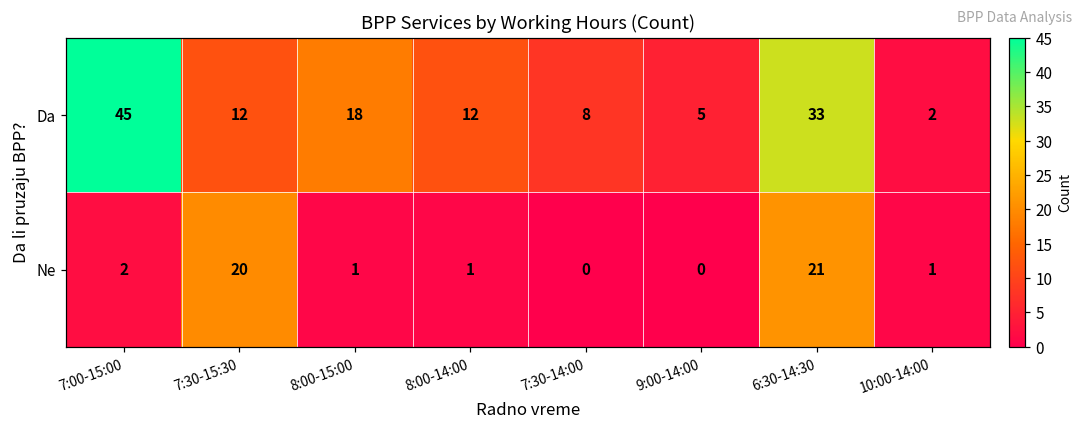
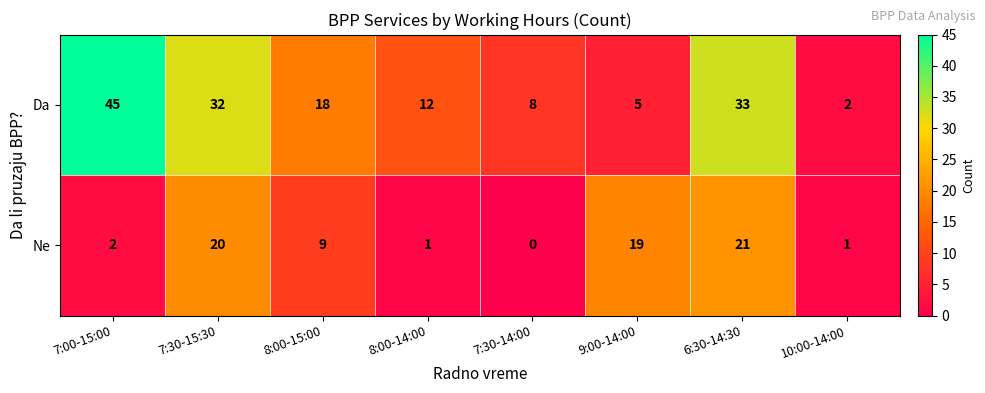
  {
    "Da": {
      "7:00-15:00": 45,
-     "7:30-15:30": 12,
+     "7:30-15:30": 32,
      "8:00-15:00": 18,
      "8:00-14:00": 12,
      "7:30-14:00": 8,
      "9:00-14:00": 5,
      "6:30-14:30": 33,
      "10:00-14:00": 2
    },
    "Ne": {
      "7:00-15:00": 2,
      "7:30-15:30": 20,
-     "8:00-15:00": 1,
+     "8:00-15:00": 9,
      "8:00-14:00": 1,
      "7:30-14:00": 0,
-     "9:00-14:00": 0,
+     "9:00-14:00": 19,
      "6:30-14:30": 21,
      "10:00-14:00": 1
    }
  }
